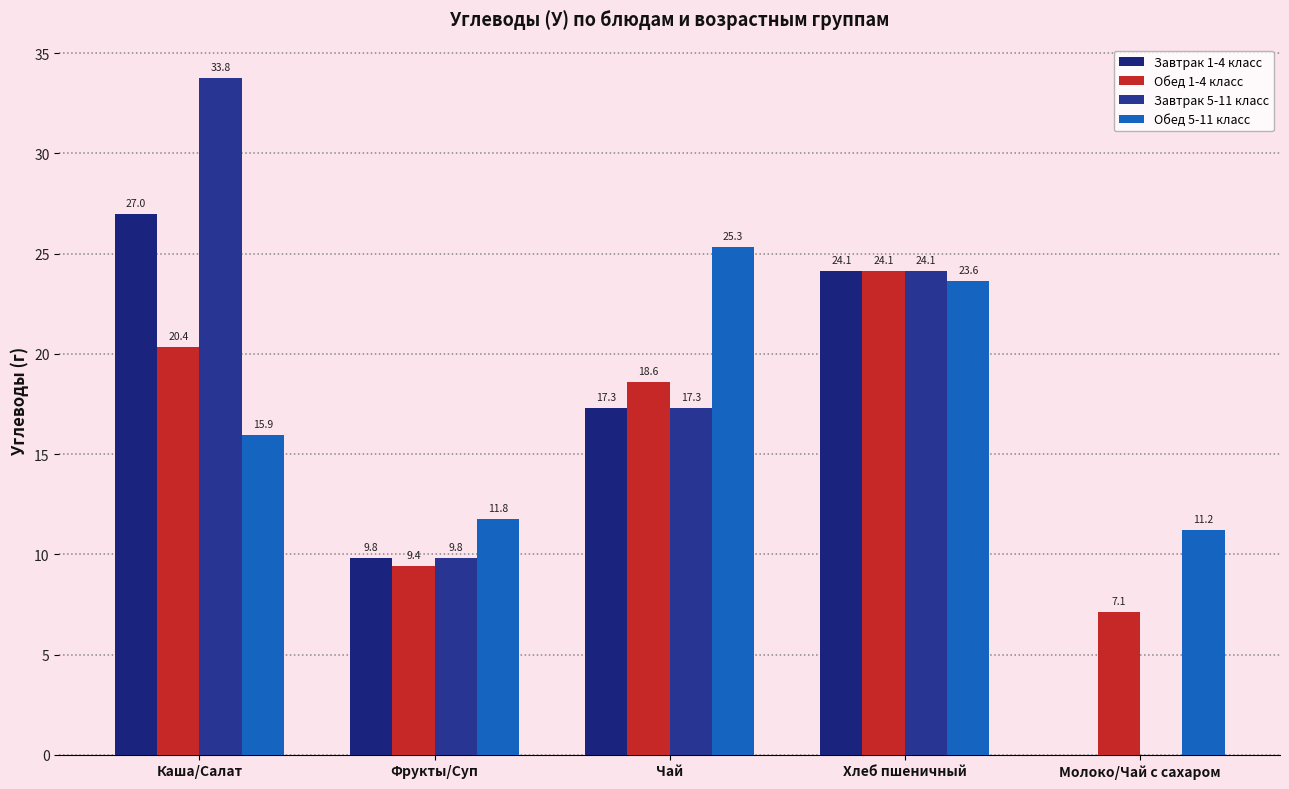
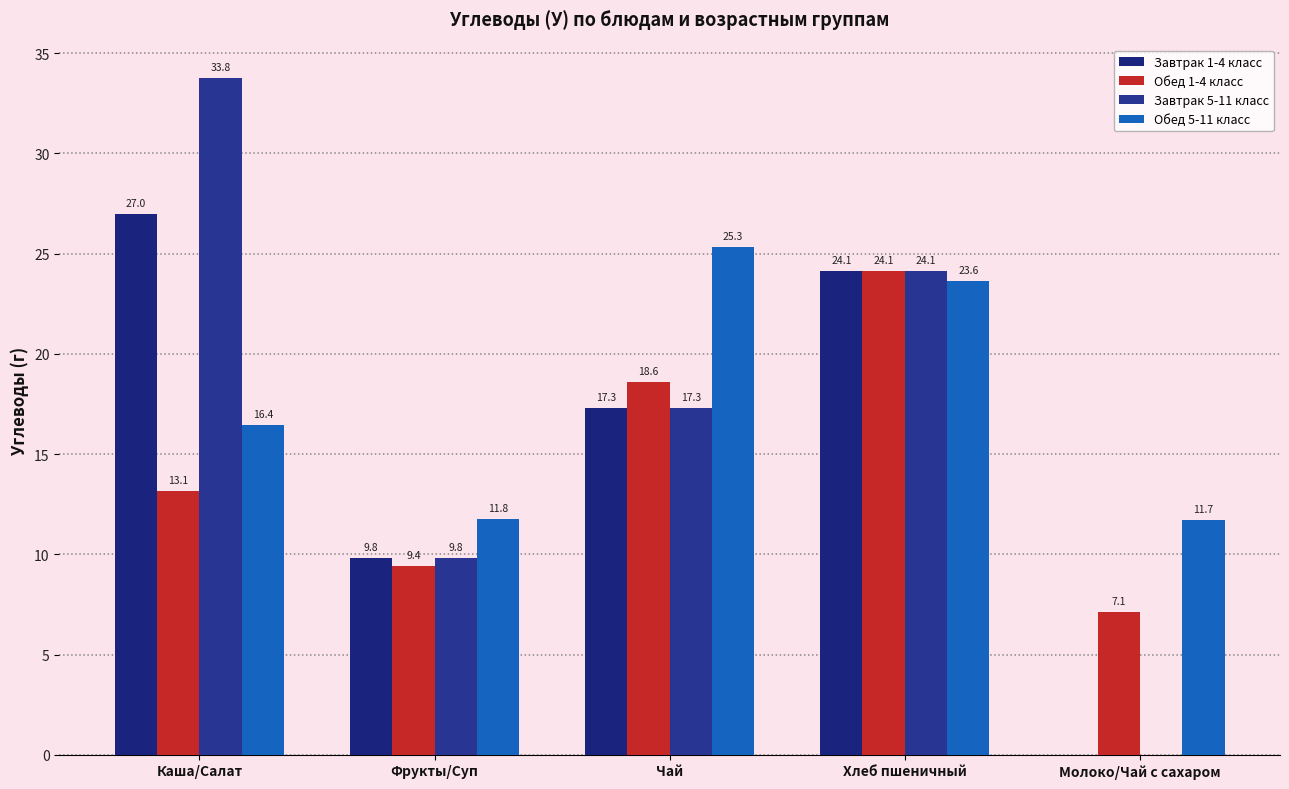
  {
    "Обед 1-4 класс": {
-     "Каша/Салат": 20.4,
+     "Каша/Салат": 13.1,
      "Фрукты/Суп": 9.4,
      "Чай": 18.6,
      "Хлеб пшеничный": 24.1,
      "Молоко/Чай с сахаром": 7.1
    },
    "Обед 5-11 класс": {
-     "Каша/Салат": 15.9,
+     "Каша/Салат": 16.4,
      "Фрукты/Суп": 11.8,
      "Чай": 25.3,
      "Хлеб пшеничный": 23.6,
-     "Молоко/Чай с сахаром": 11.2
+     "Молоко/Чай с сахаром": 11.7
    }
  }
